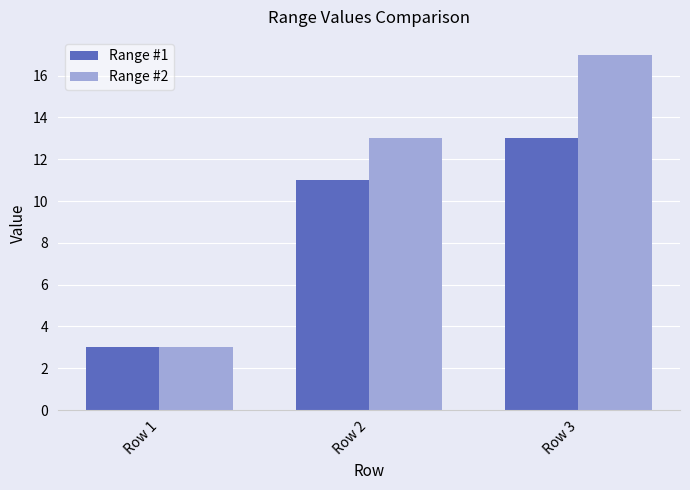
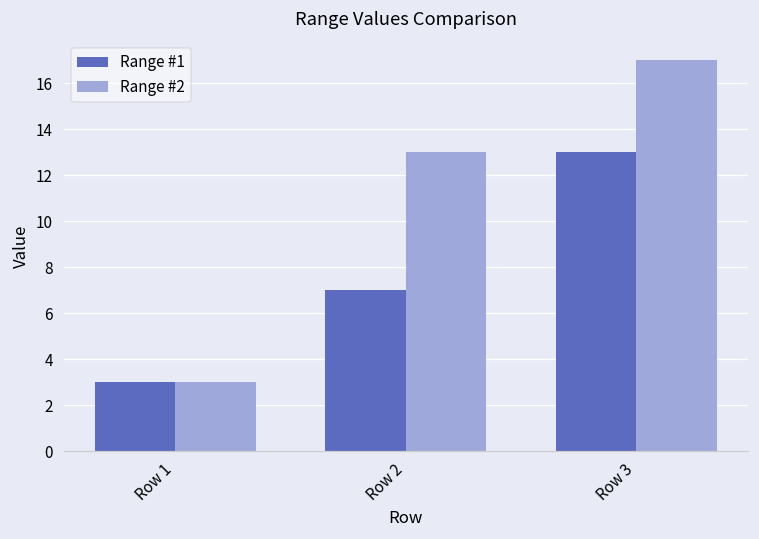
  {
    "Range #1": {
      "Row 1": 3,
-     "Row 2": 11,
+     "Row 2": 7,
      "Row 3": 13
    },
    "Range #2": {
      "Row 1": 3,
      "Row 2": 13,
      "Row 3": 17
    }
  }
